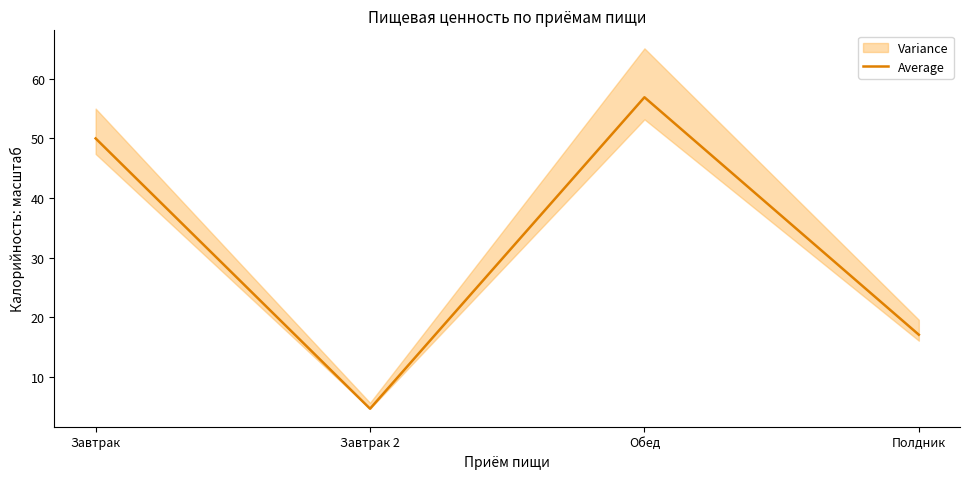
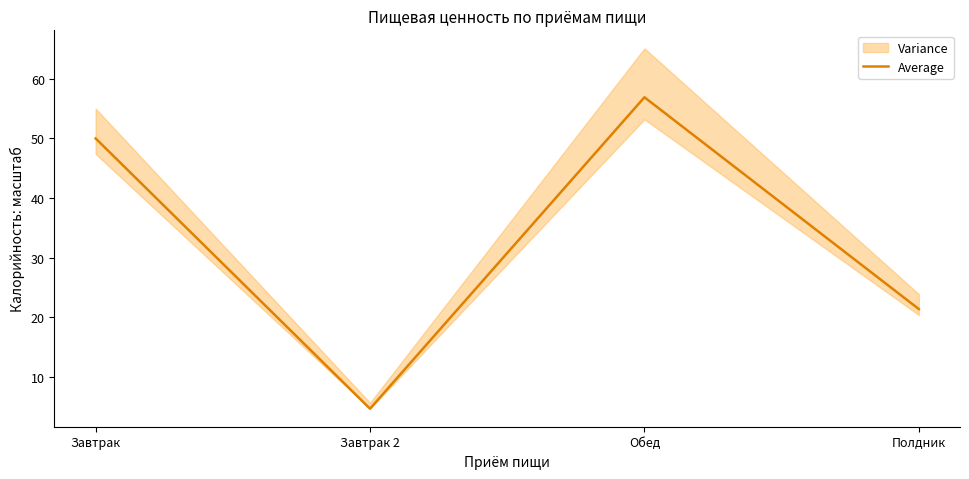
  {
    "Average": {
      "Завтрак": 50,
      "Завтрак 2": 5,
      "Обед": 57,
-     "Полдник": 17
+     "Полдник": 21
    }
  }
